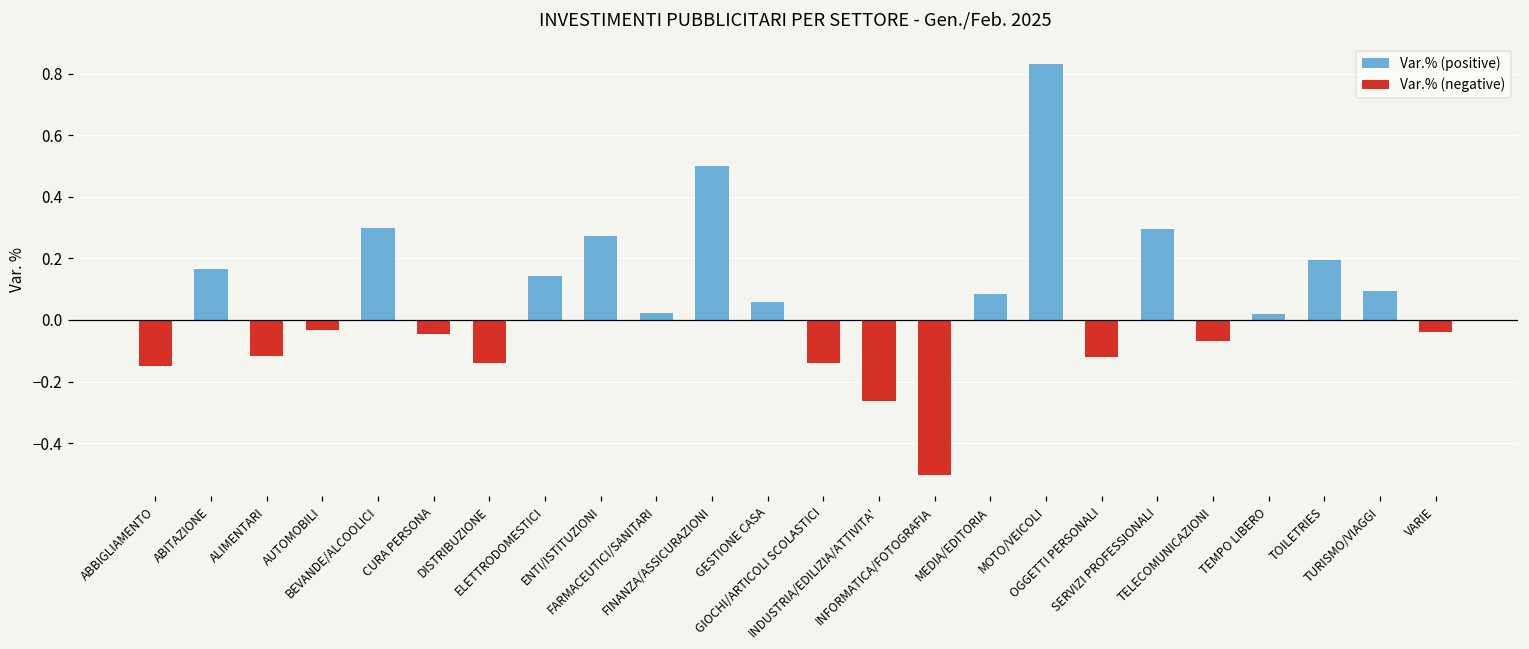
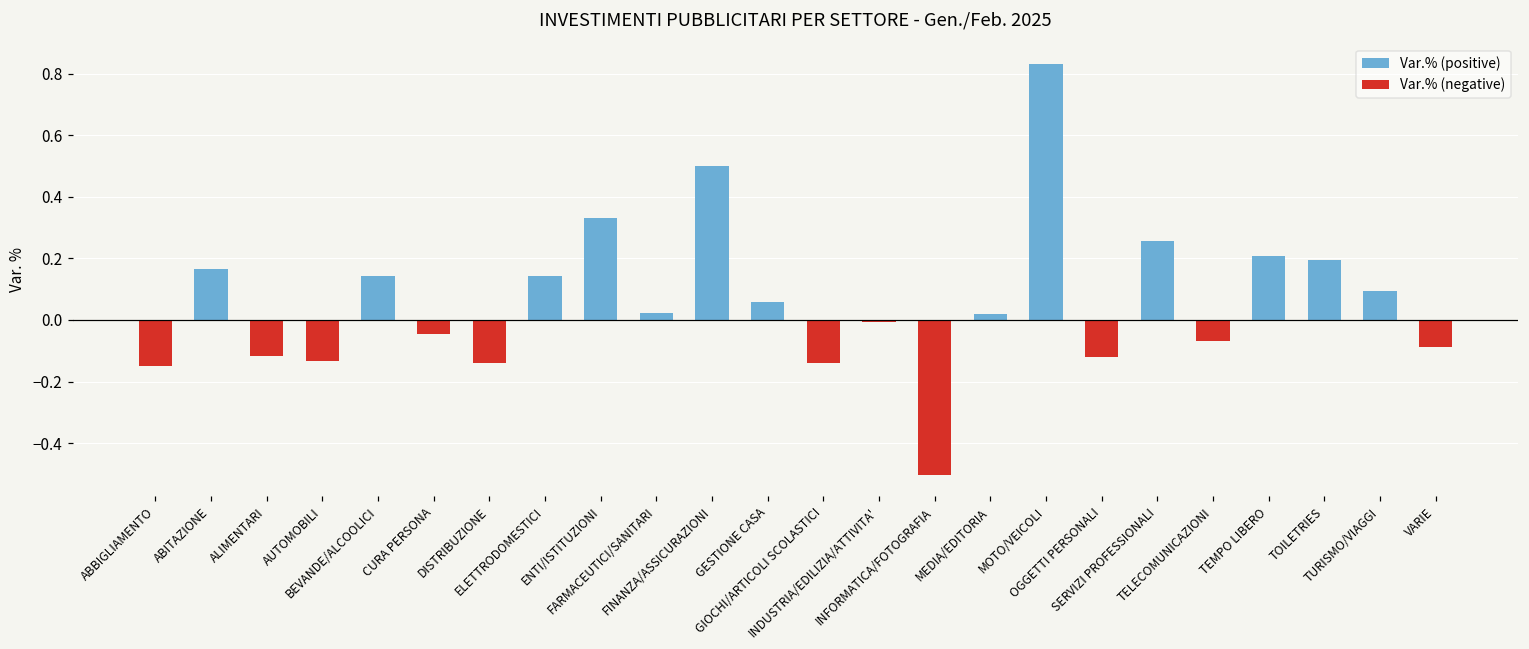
  {
    "Var.% (positive)": {
      "ABITAZIONE": 0.17,
-     "BEVANDE/ALCOOLICI": 0.30,
+     "BEVANDE/ALCOOLICI": 0.14,
      "ELETTRODOMESTICI": 0.14,
-     "ENTI/ISTITUZIONI": 0.27,
+     "ENTI/ISTITUZIONI": 0.33,
      "FARMACEUTICI/SANITARI": 0.02,
      "FINANZA/ASSICURAZIONI": 0.50,
      "GESTIONE CASA": 0.06,
-     "MEDIA/EDITORIA": 0.09,
+     "MEDIA/EDITORIA": 0.02,
      "MOTO/VEICOLI": 0.83,
-     "SERVIZI PROFESSIONALI": 0.29,
-     "TEMPO LIBERO": 0.02,
+     "SERVIZI PROFESSIONALI": 0.26,
+     "TEMPO LIBERO": 0.21,
      "TOILETRIES": 0.20,
      "TURISMO/VIAGGI": 0.09
    },
    "Var.% (negative)": {
      "ABBIGLIAMENTO": -0.15,
      "ALIMENTARI": -0.12,
-     "AUTOMOBILI": -0.03,
+     "AUTOMOBILI": -0.13,
      "CURA PERSONA": -0.05,
      "DISTRIBUZIONE": -0.14,
      "GIOCHI/ARTICOLI SCOLASTICI": -0.14,
-     "INDUSTRIA/EDILIZIA/ATTIVITA'": -0.26,
+     "INDUSTRIA/EDILIZIA/ATTIVITA'": -0.01,
      "INFORMATICA/FOTOGRAFIA": -0.50,
      "OGGETTI PERSONALI": -0.12,
      "TELECOMUNICAZIONI": -0.07,
-     "VARIE": -0.04
+     "VARIE": -0.09
    }
  }
